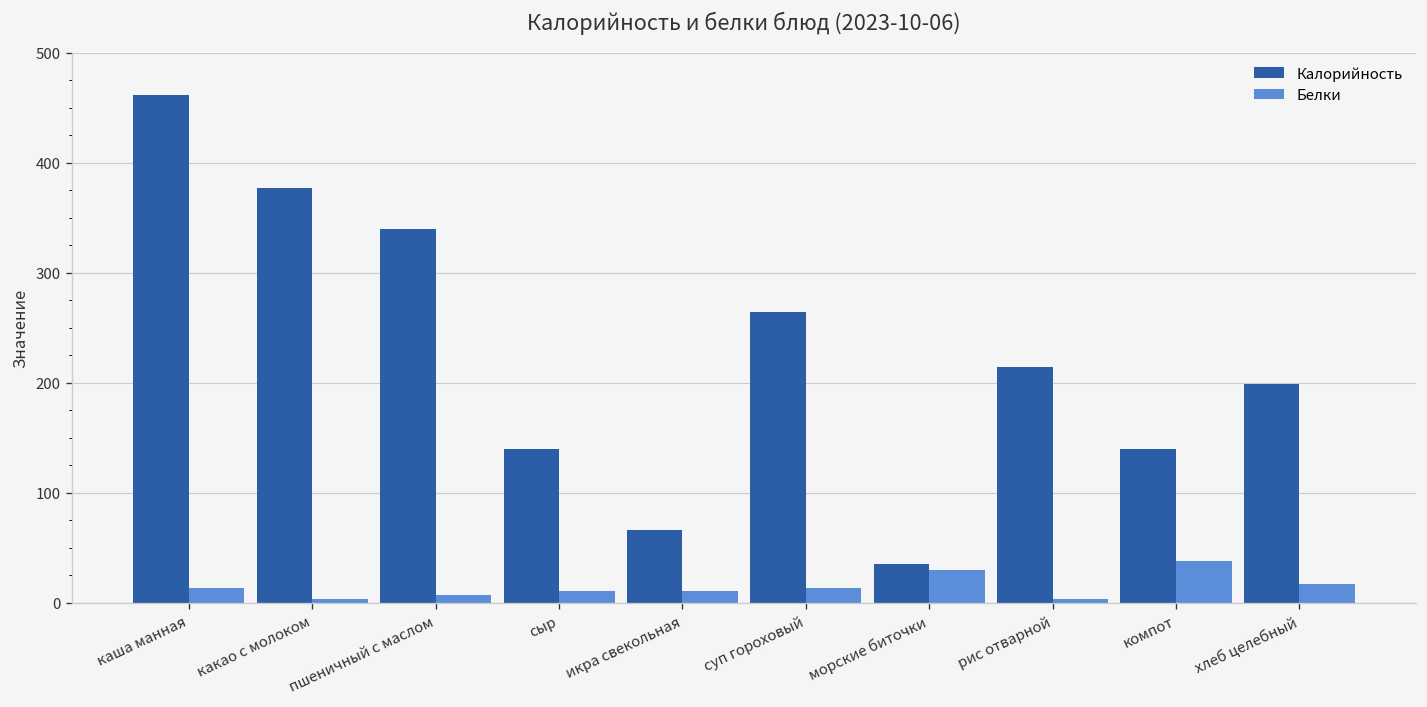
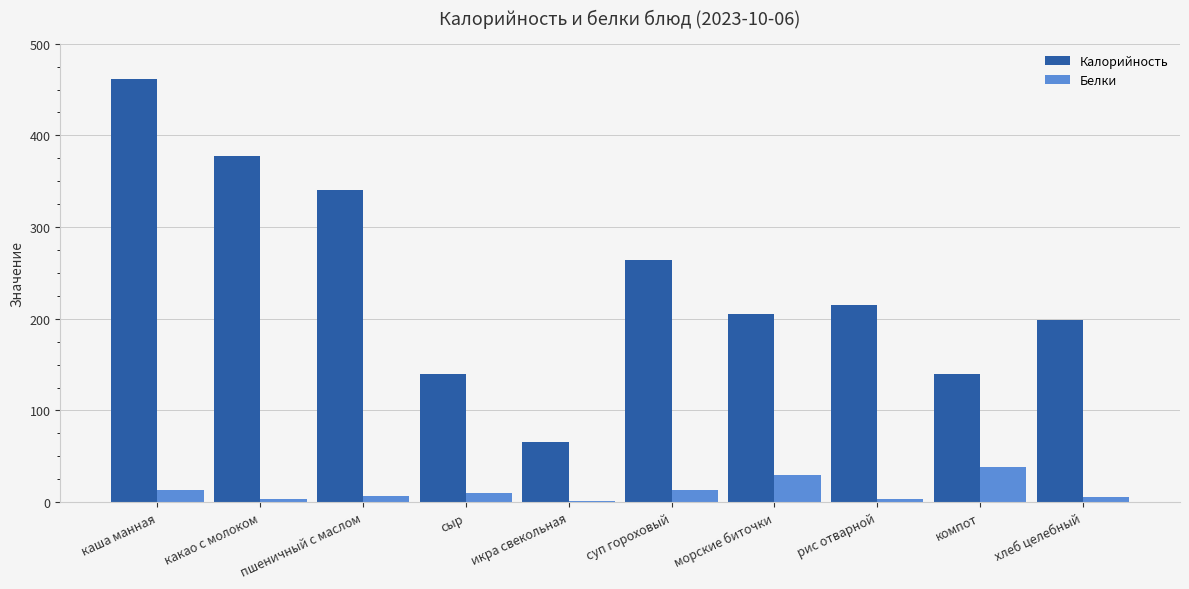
  {
    "Калорийность": {
      "каша манная": 460,
      "какао с молоком": 380,
      "пшеничный с маслом": 340,
      "сыр": 140,
      "икра свекольная": 70,
      "суп гороховый": 260,
-     "морские биточки": 40,
+     "морские биточки": 210,
      "рис отварной": 210,
      "компот": 140,
      "хлеб целебный": 200
    },
    "Белки": {
      "каша манная": 10,
      "какао с молоком": 0,
      "пшеничный с маслом": 10,
      "сыр": 10,
-     "икра свекольная": 10,
+     "икра свекольная": 0,
      "суп гороховый": 10,
      "морские биточки": 30,
      "рис отварной": 0,
      "компот": 40,
-     "хлеб целебный": 20
+     "хлеб целебный": 10
    }
  }
